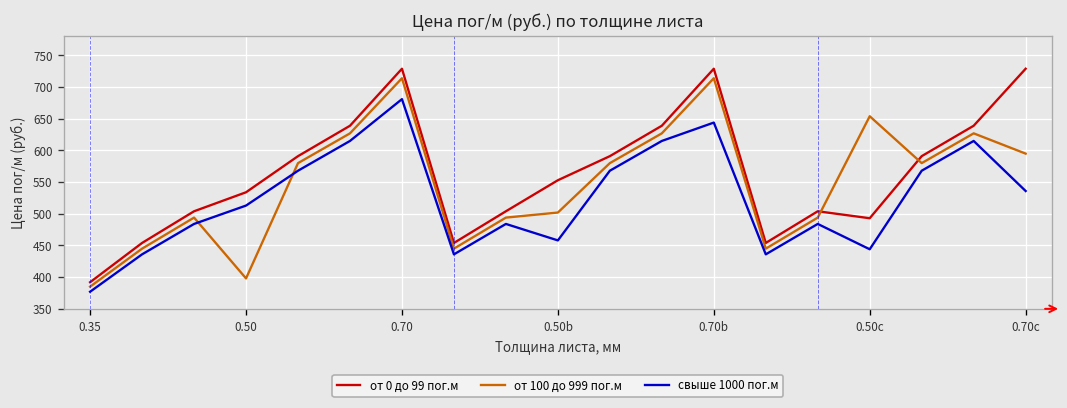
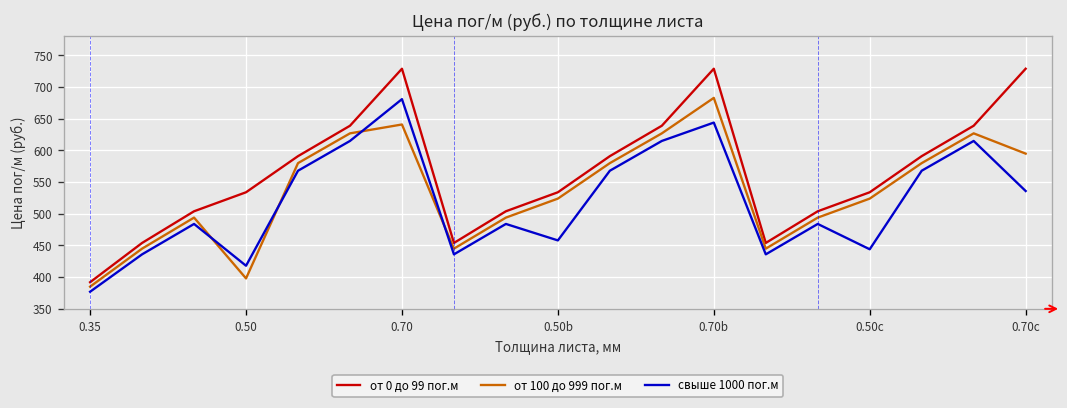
  {
    "от 0 до 99 пог.м": {
      "0.35": 390,
      "0.50": 530,
      "0.70": 730,
-     "0.50b": 550,
+     "0.50b": 530,
      "0.70b": 730,
-     "0.50c": 490,
+     "0.50c": 530,
      "0.70c": 730
    },
    "от 100 до 999 пог.м": {
      "0.35": 390,
      "0.50": 400,
-     "0.70": 710,
-     "0.50b": 500,
-     "0.70b": 710,
-     "0.50c": 650,
+     "0.70": 640,
+     "0.50b": 520,
+     "0.70b": 680,
+     "0.50c": 520,
      "0.70c": 600
    },
    "свыше 1000 пог.м": {
      "0.35": 380,
-     "0.50": 510,
+     "0.50": 420,
      "0.70": 680,
      "0.50b": 460,
      "0.70b": 640,
      "0.50c": 440,
      "0.70c": 540
    }
  }
